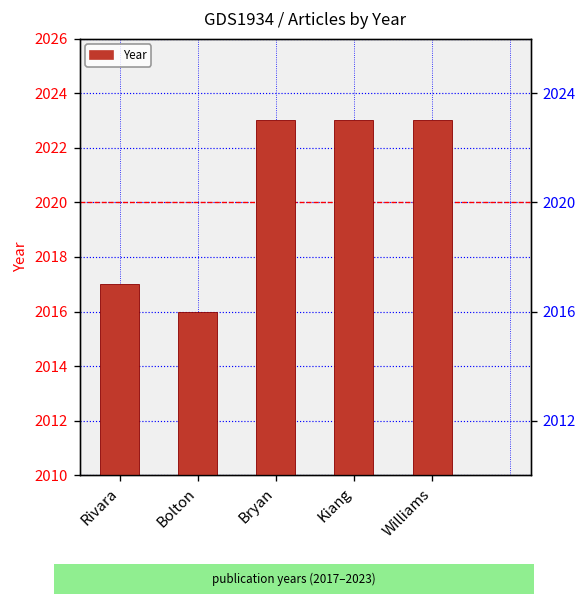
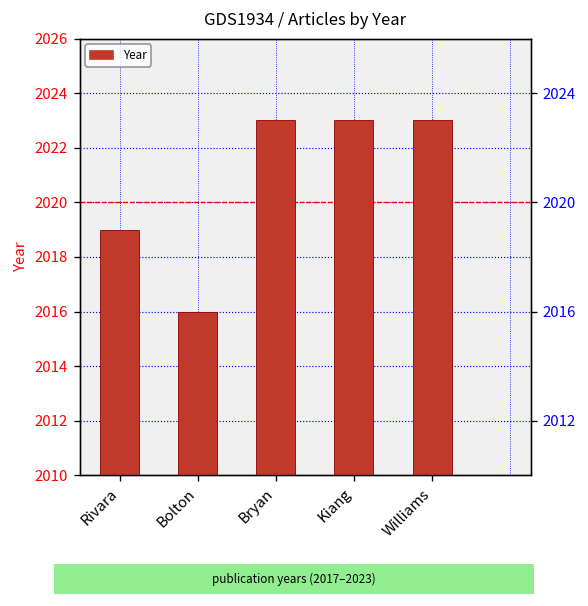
  {
-   "Rivara": 2017,
+   "Rivara": 2019,
    "Bolton": 2016,
    "Bryan": 2023,
    "Kiang": 2023,
    "Williams": 2023
  }
